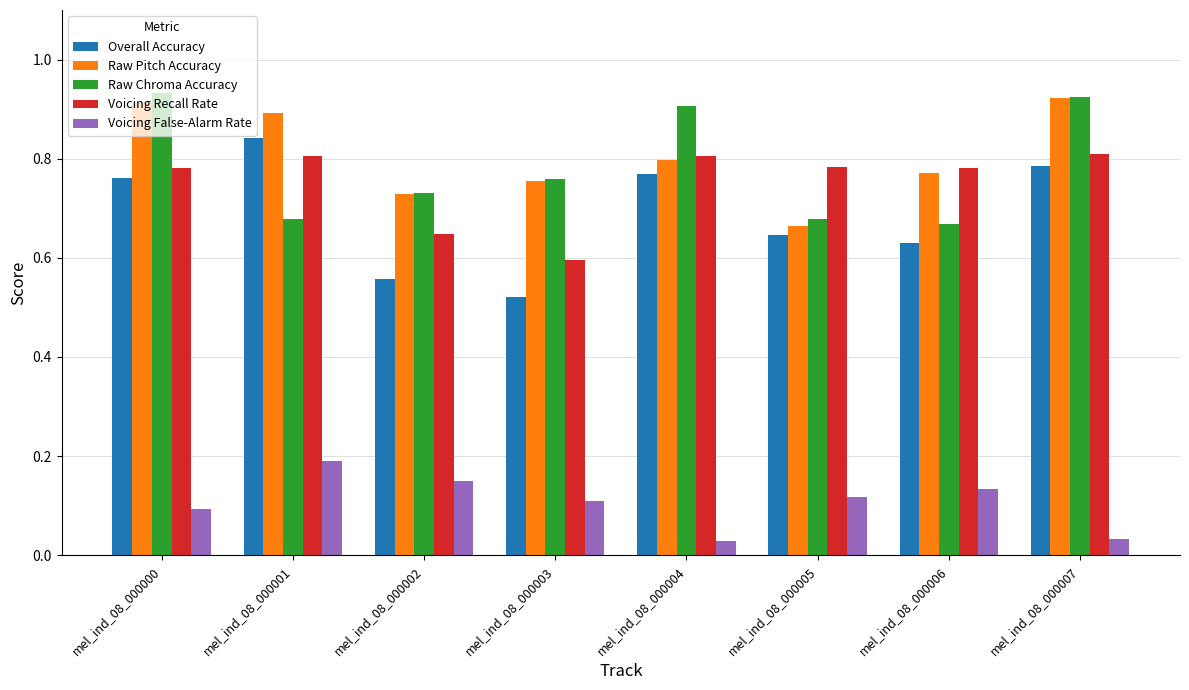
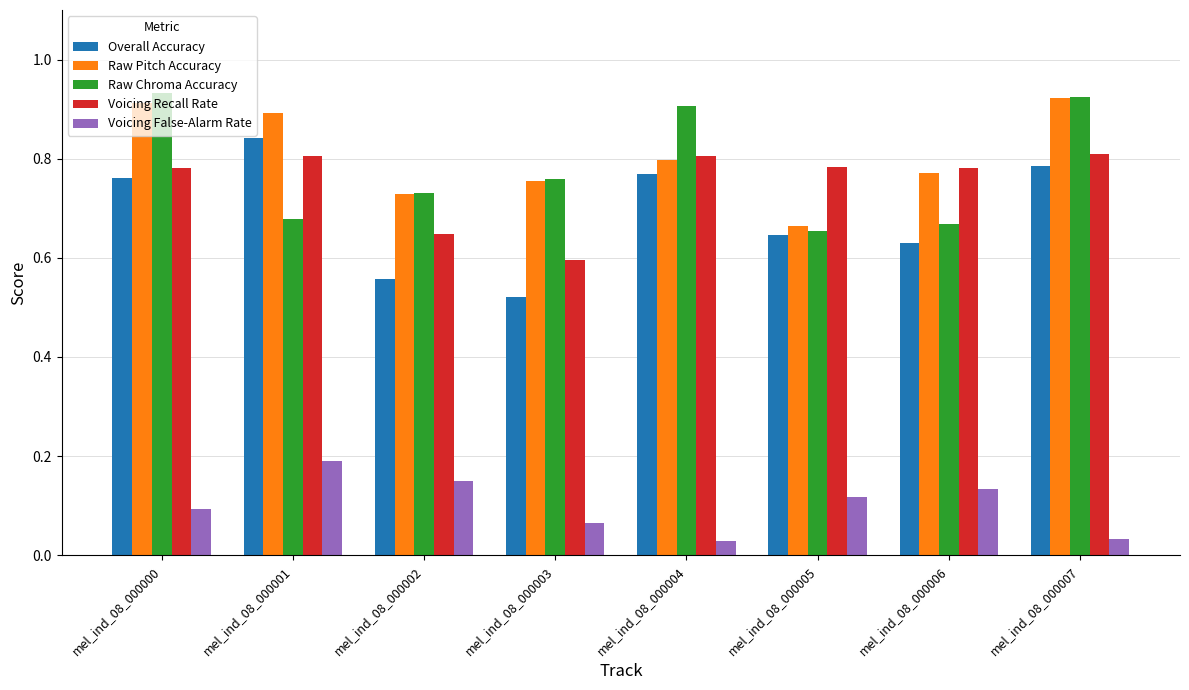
  {
    "Overall Accuracy": {
      "mel_ind_08_000000": 0.76,
      "mel_ind_08_000001": 0.84,
      "mel_ind_08_000002": 0.56,
      "mel_ind_08_000003": 0.52,
      "mel_ind_08_000004": 0.77,
      "mel_ind_08_000005": 0.65,
      "mel_ind_08_000006": 0.63,
      "mel_ind_08_000007": 0.79
    },
    "Raw Pitch Accuracy": {
      "mel_ind_08_000001": 0.89,
      "mel_ind_08_000002": 0.73,
      "mel_ind_08_000003": 0.76,
      "mel_ind_08_000004": 0.80,
      "mel_ind_08_000005": 0.66,
      "mel_ind_08_000006": 0.77,
      "mel_ind_08_000007": 0.92
    },
    "Raw Chroma Accuracy": {
      "mel_ind_08_000001": 0.68,
      "mel_ind_08_000002": 0.73,
      "mel_ind_08_000003": 0.76,
      "mel_ind_08_000004": 0.91,
-     "mel_ind_08_000005": 0.68,
+     "mel_ind_08_000005": 0.65,
      "mel_ind_08_000006": 0.67,
      "mel_ind_08_000007": 0.92
    },
    "Voicing Recall Rate": {
      "mel_ind_08_000000": 0.78,
      "mel_ind_08_000001": 0.81,
      "mel_ind_08_000002": 0.65,
      "mel_ind_08_000003": 0.60,
      "mel_ind_08_000004": 0.80,
      "mel_ind_08_000005": 0.78,
      "mel_ind_08_000006": 0.78,
      "mel_ind_08_000007": 0.81
    },
    "Voicing False-Alarm Rate": {
      "mel_ind_08_000000": 0.09,
      "mel_ind_08_000001": 0.19,
      "mel_ind_08_000002": 0.15,
-     "mel_ind_08_000003": 0.11,
+     "mel_ind_08_000003": 0.07,
      "mel_ind_08_000004": 0.03,
      "mel_ind_08_000005": 0.12,
      "mel_ind_08_000006": 0.13,
      "mel_ind_08_000007": 0.03
    }
  }
